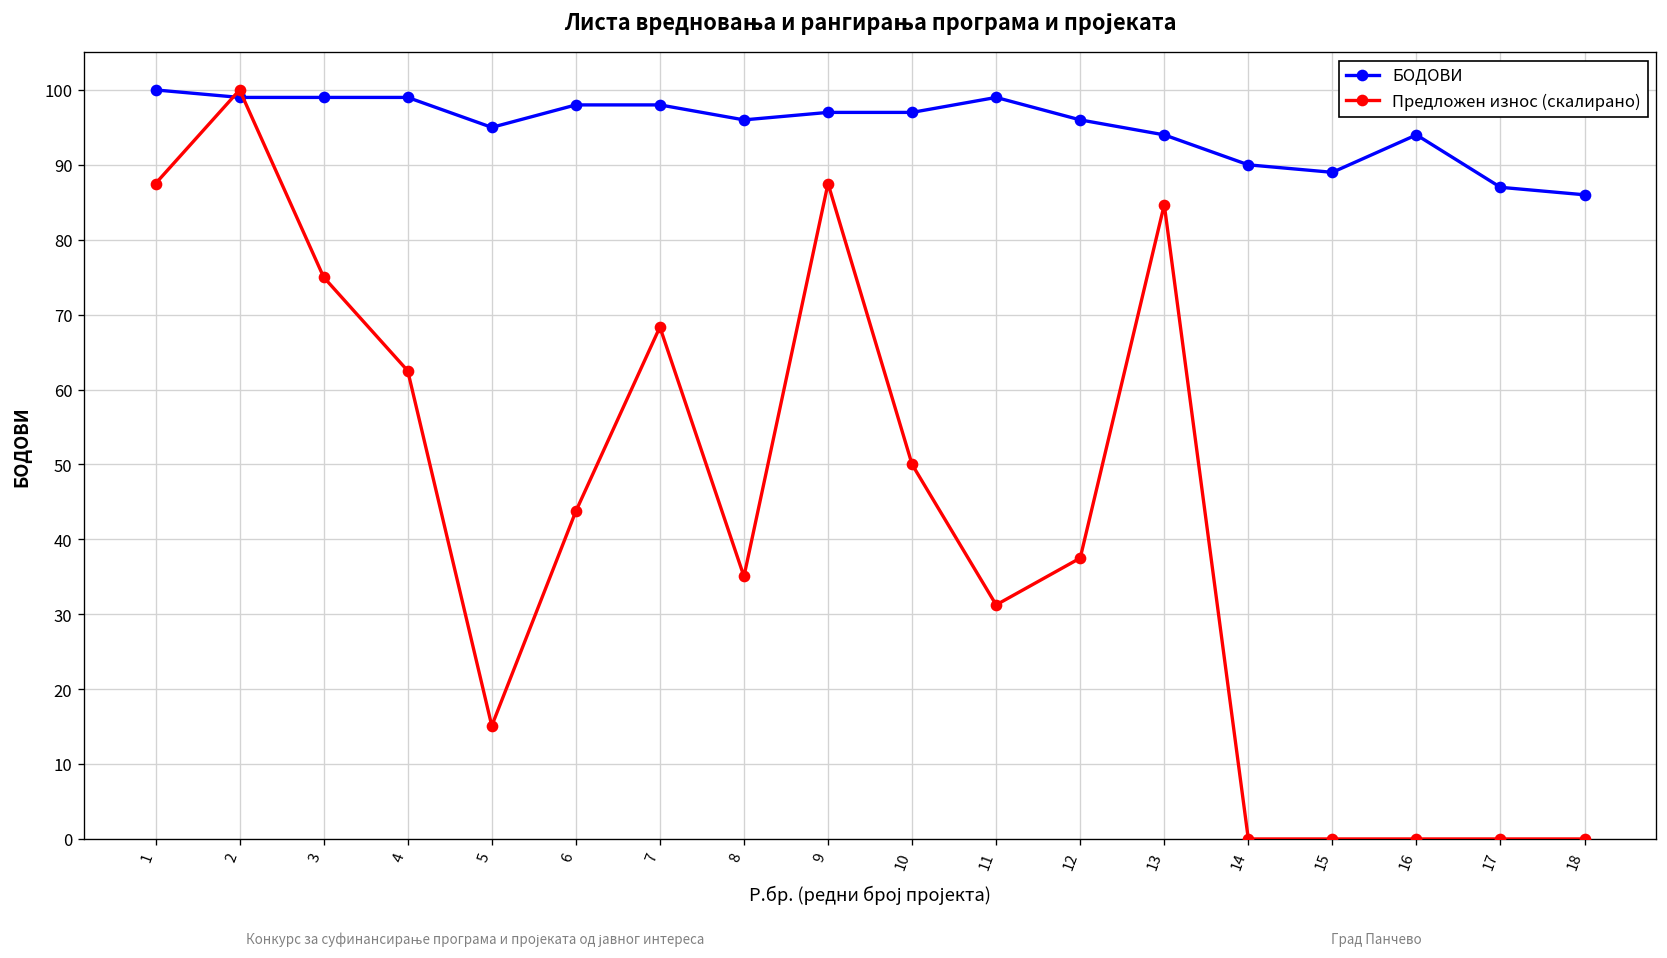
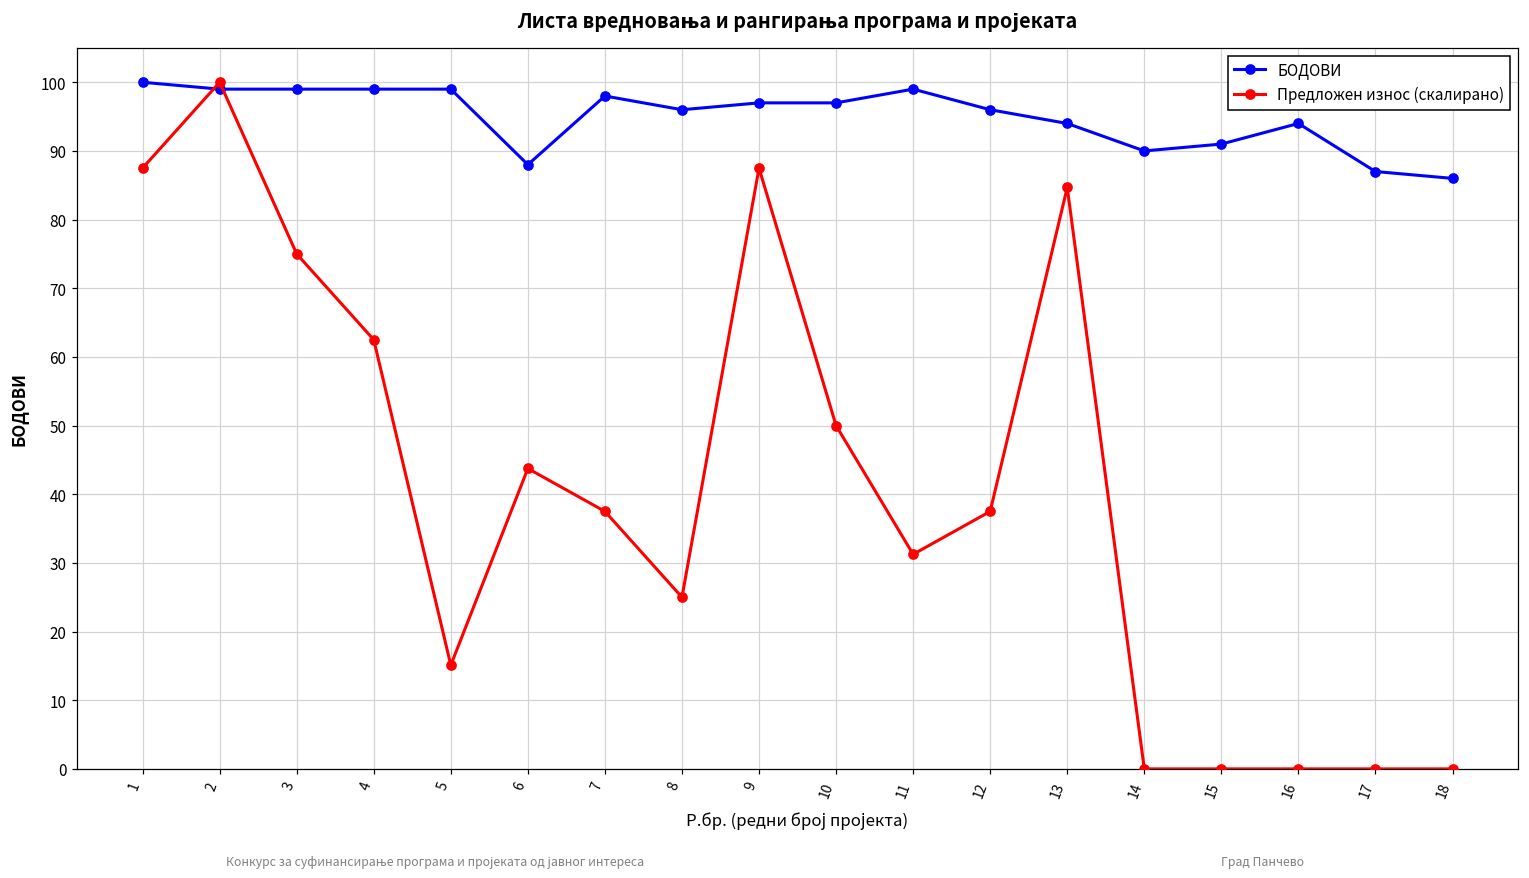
  {
    "БОДОВИ": {
      "1": 100,
      "2": 99,
      "3": 99,
      "4": 99,
-     "5": 95,
-     "6": 98,
+     "5": 99,
+     "6": 88,
      "7": 98,
      "8": 96,
      "9": 97,
      "10": 97,
      "11": 99,
      "12": 96,
      "13": 94,
      "14": 90,
-     "15": 89,
+     "15": 91,
      "16": 94,
      "17": 87,
      "18": 86
    },
    "Предложен износ (скалирано)": {
      "1": 88,
      "2": 100,
      "3": 75,
      "4": 63,
      "5": 15,
      "6": 44,
-     "7": 68,
-     "8": 35,
+     "7": 38,
+     "8": 25,
      "9": 88,
      "10": 50,
      "11": 31,
      "12": 38,
      "13": 85,
      "14": 0,
      "15": 0,
      "16": 0,
      "17": 0,
      "18": 0
    }
  }
